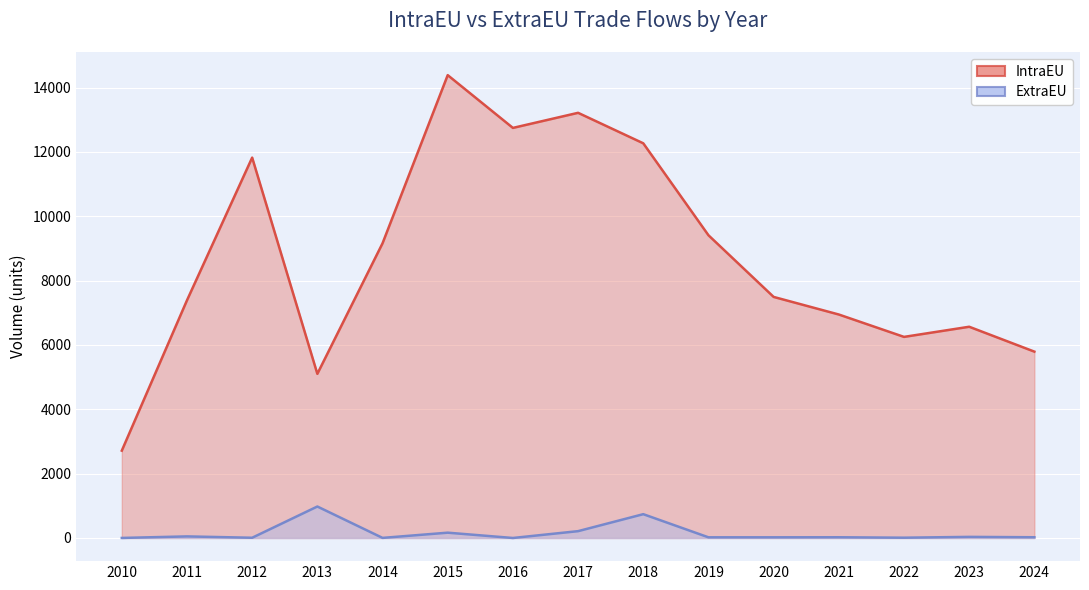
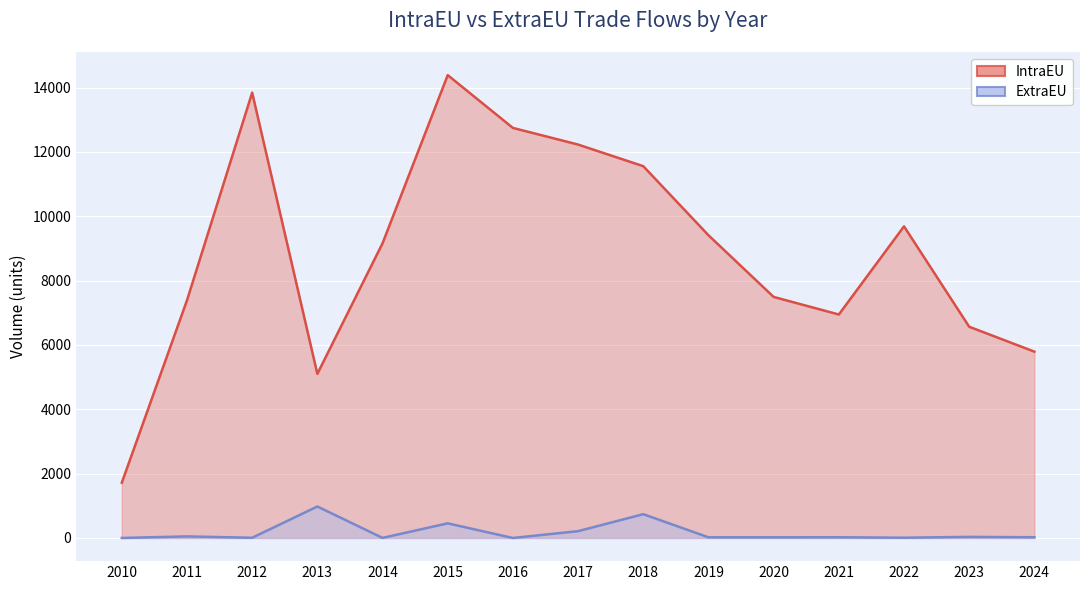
  {
    "IntraEU": {
-     "2010": 2700,
+     "2010": 1700,
      "2011": 7400,
-     "2012": 11800,
+     "2012": 13800,
      "2013": 5100,
      "2014": 9200,
      "2015": 14400,
      "2016": 12700,
-     "2017": 13200,
-     "2018": 12300,
+     "2017": 12200,
+     "2018": 11600,
      "2019": 9400,
      "2020": 7500,
      "2021": 6900,
-     "2022": 6300,
+     "2022": 9700,
      "2023": 6600,
      "2024": 5800
    },
    "ExtraEU": {
      "2010": 0,
      "2011": 0,
      "2012": 0,
      "2013": 1000,
      "2014": 0,
-     "2015": 200,
+     "2015": 500,
      "2016": 0,
      "2017": 200,
      "2018": 700,
      "2019": 0,
      "2020": 0,
      "2021": 0,
      "2022": 0,
      "2023": 0,
      "2024": 0
    }
  }
